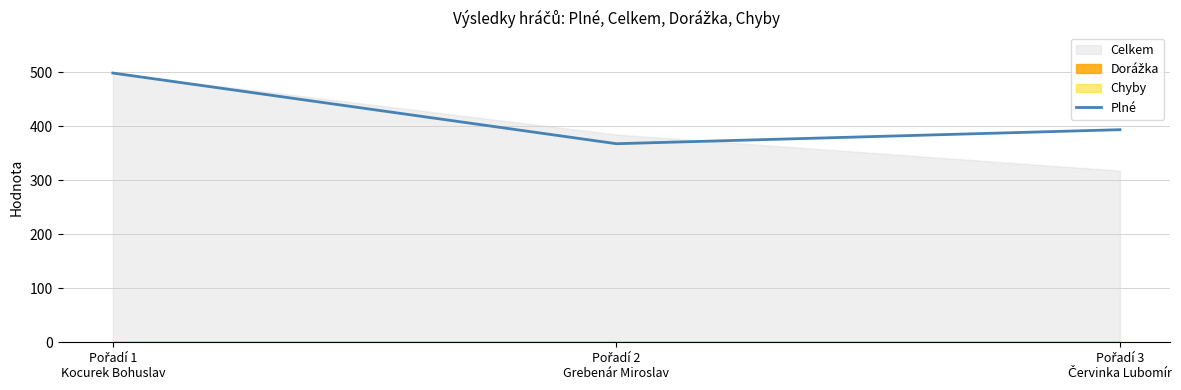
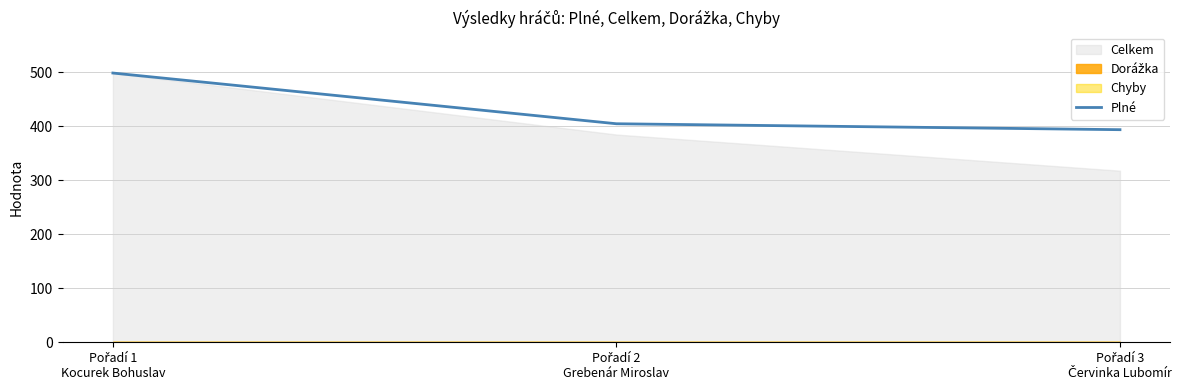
  {
    "Plné": {
-     "Pořadí 2 Grebenár Miroslav": 370,
+     "Pořadí 2 Grebenár Miroslav": 410,
      "Pořadí 3 Červinka Lubomír": 390
    },
    "Celkem": {
      "Pořadí 2 Grebenár Miroslav": 390,
      "Pořadí 3 Červinka Lubomír": 320
    },
    "Chyby": {
      "Pořadí 1 Kocurek Bohuslav": 0,
      "Pořadí 2 Grebenár Miroslav": 0,
      "Pořadí 3 Červinka Lubomír": 0
    }
  }
